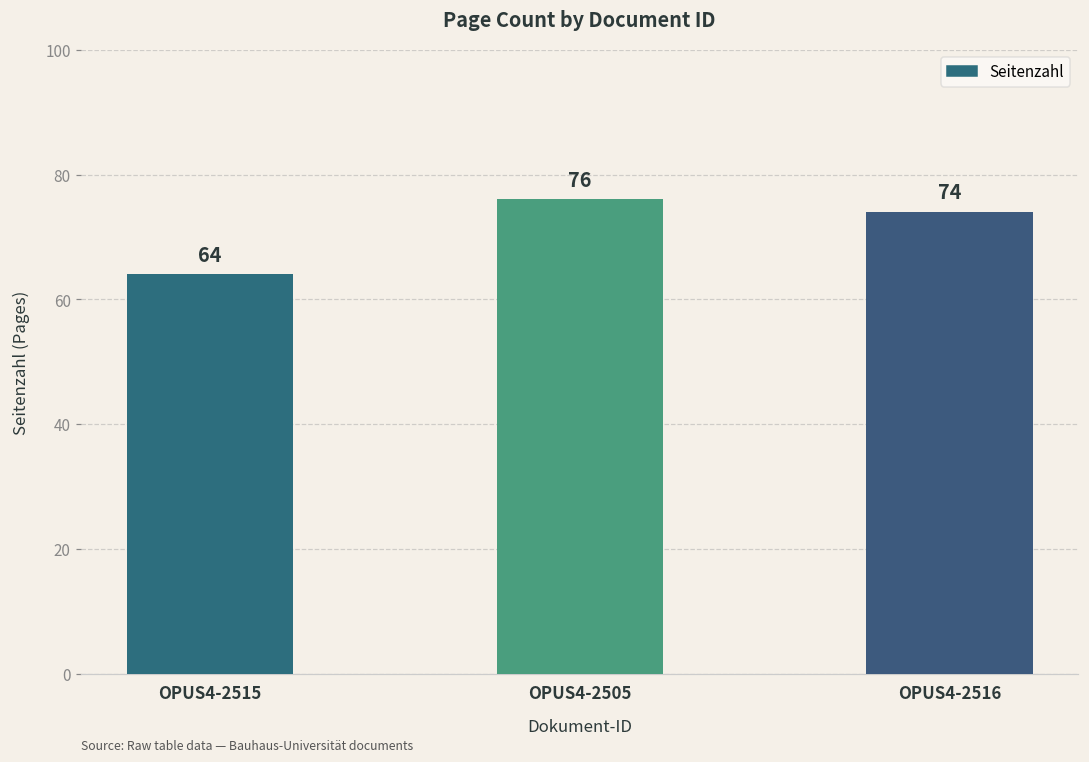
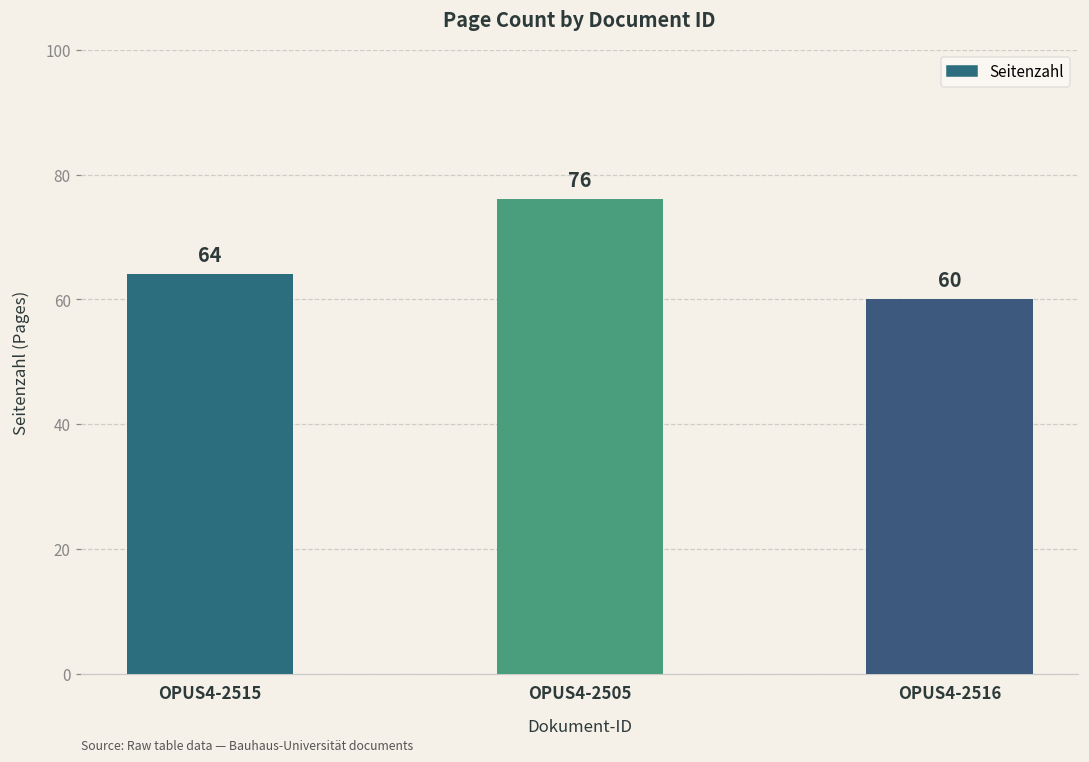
  {
    "OPUS4-2515": 64,
    "OPUS4-2505": 76,
-   "OPUS4-2516": 74
+   "OPUS4-2516": 60
  }
